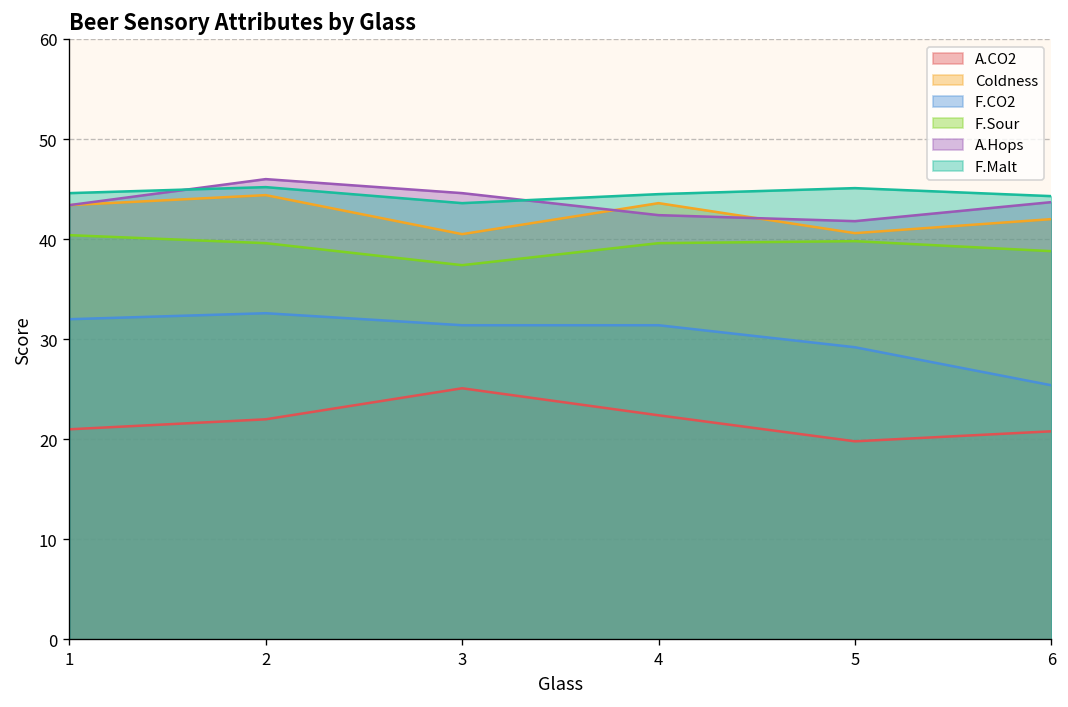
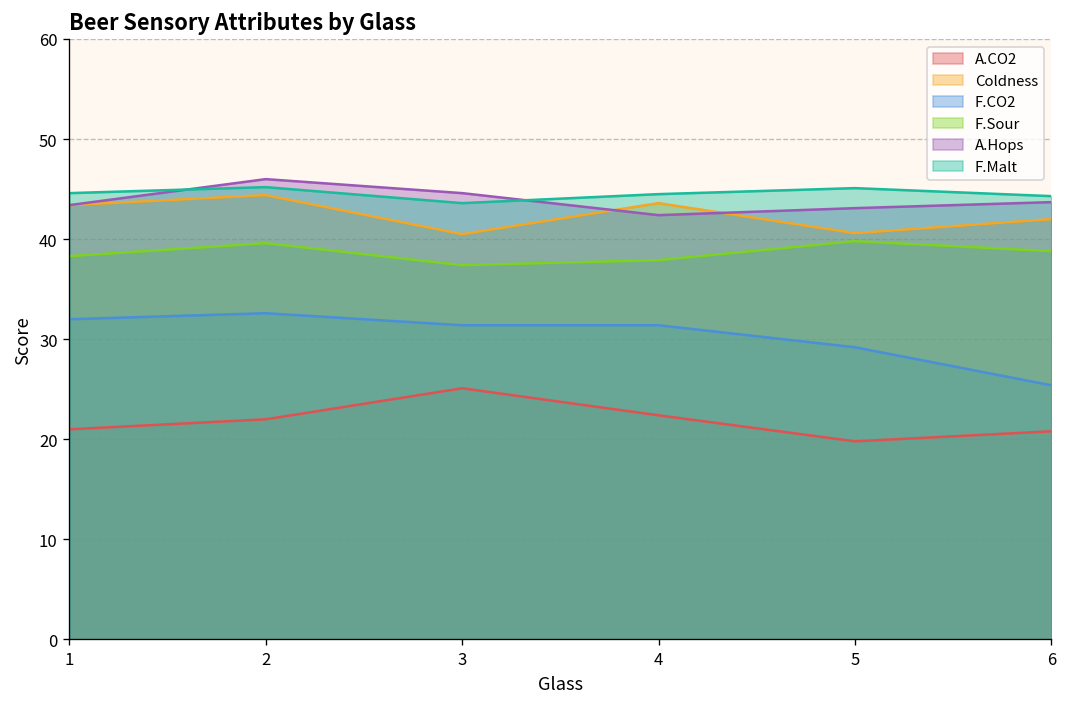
  {
    "F.Sour": {
-     "1": 40,
+     "1": 38,
      "2": 40,
      "3": 37,
-     "4": 40,
+     "4": 38,
      "5": 40,
      "6": 39
    },
    "A.Hops": {
      "2": 46,
      "3": 45,
      "4": 42,
-     "5": 42,
+     "5": 43,
      "6": 44
    }
  }
